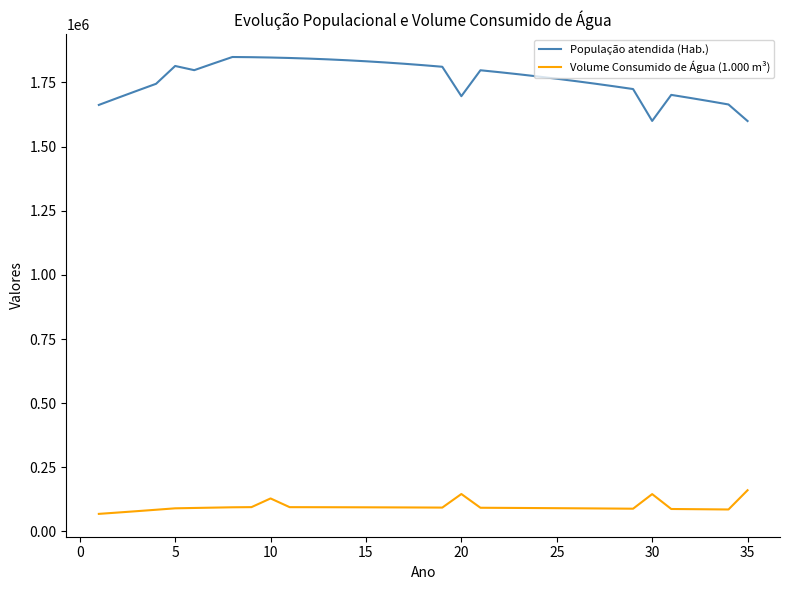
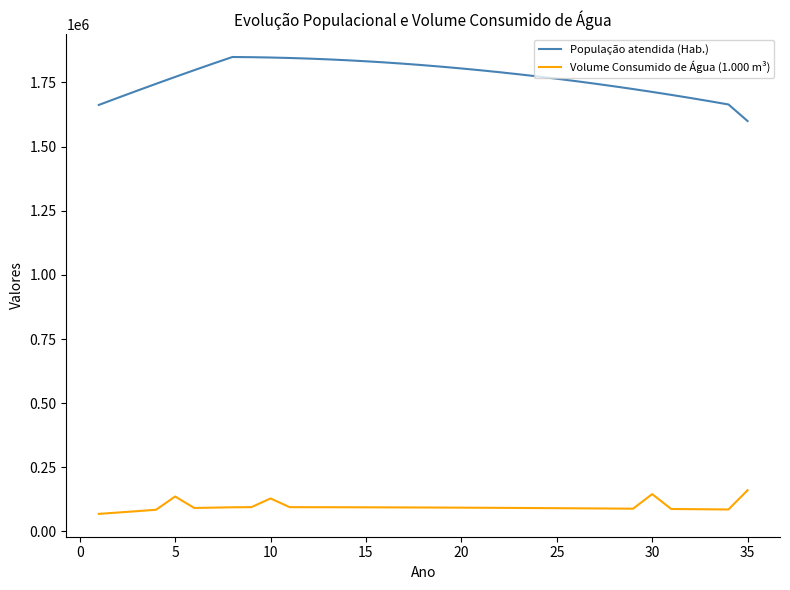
  {
    "População atendida (Hab.)": {
-     "5": 1810000,
+     "5": 1770000,
      "10": 1850000,
      "15": 1830000,
-     "20": 1700000,
+     "20": 1800000,
      "25": 1760000,
-     "30": 1600000,
+     "30": 1710000,
      "35": 1600000
    },
    "Volume Consumido de Água (1.000 m³)": {
-     "5": 90000,
+     "5": 140000,
      "10": 130000,
      "15": 90000,
-     "20": 150000,
+     "20": 90000,
      "25": 90000,
      "30": 150000,
      "35": 160000
    }
  }
